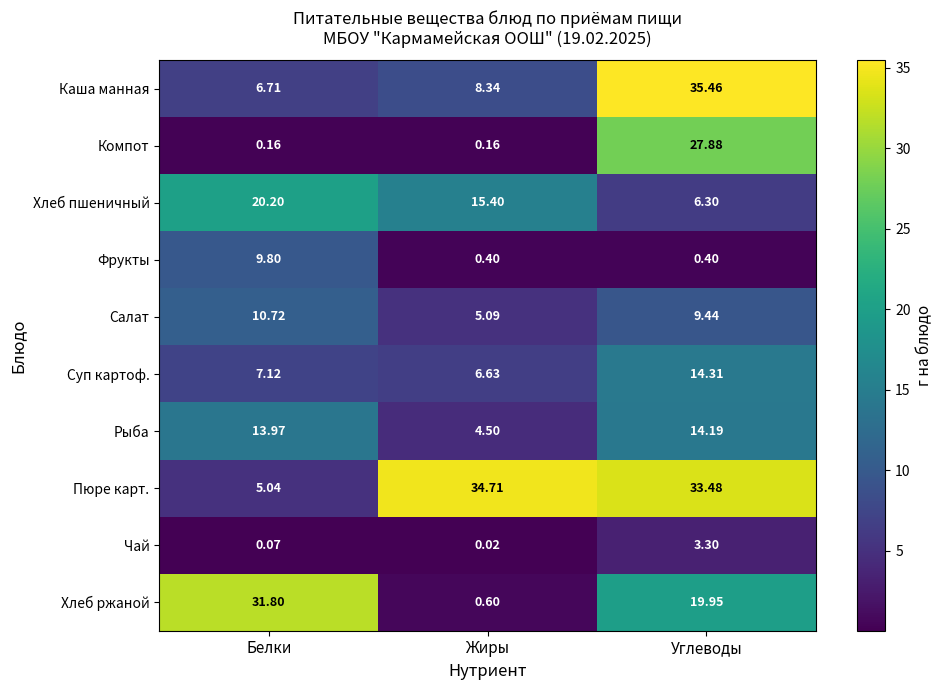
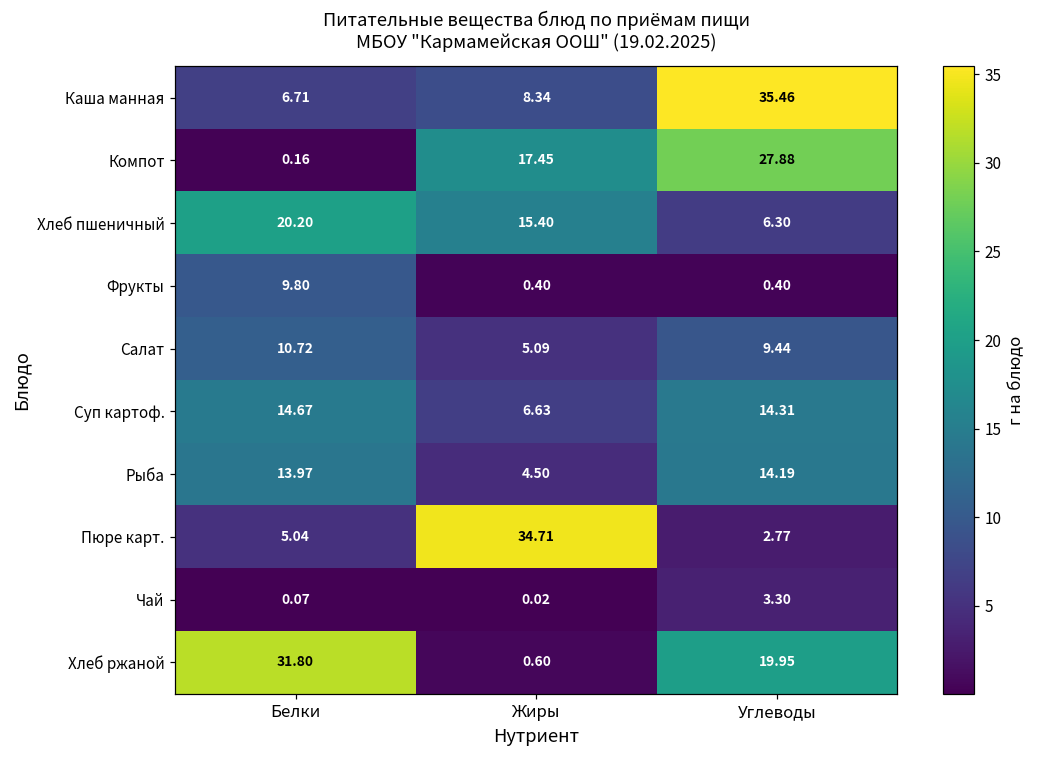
  {
    "Каша манная": {
      "Белки": 6.71,
      "Жиры": 8.34,
      "Углеводы": 35.46
    },
    "Компот": {
      "Белки": 0.16,
-     "Жиры": 0.16,
+     "Жиры": 17.45,
      "Углеводы": 27.88
    },
    "Хлеб пшеничный": {
      "Белки": 20.20,
      "Жиры": 15.40,
      "Углеводы": 6.30
    },
    "Фрукты": {
      "Белки": 9.80,
      "Жиры": 0.40,
      "Углеводы": 0.40
    },
    "Салат": {
      "Белки": 10.72,
      "Жиры": 5.09,
      "Углеводы": 9.44
    },
    "Суп картоф.": {
-     "Белки": 7.12,
+     "Белки": 14.67,
      "Жиры": 6.63,
      "Углеводы": 14.31
    },
    "Рыба": {
      "Белки": 13.97,
      "Жиры": 4.50,
      "Углеводы": 14.19
    },
    "Пюре карт.": {
      "Белки": 5.04,
      "Жиры": 34.71,
-     "Углеводы": 33.48
+     "Углеводы": 2.77
    },
    "Чай": {
      "Белки": 0.07,
      "Жиры": 0.02,
      "Углеводы": 3.30
    },
    "Хлеб ржаной": {
      "Белки": 31.80,
      "Жиры": 0.60,
      "Углеводы": 19.95
    }
  }
